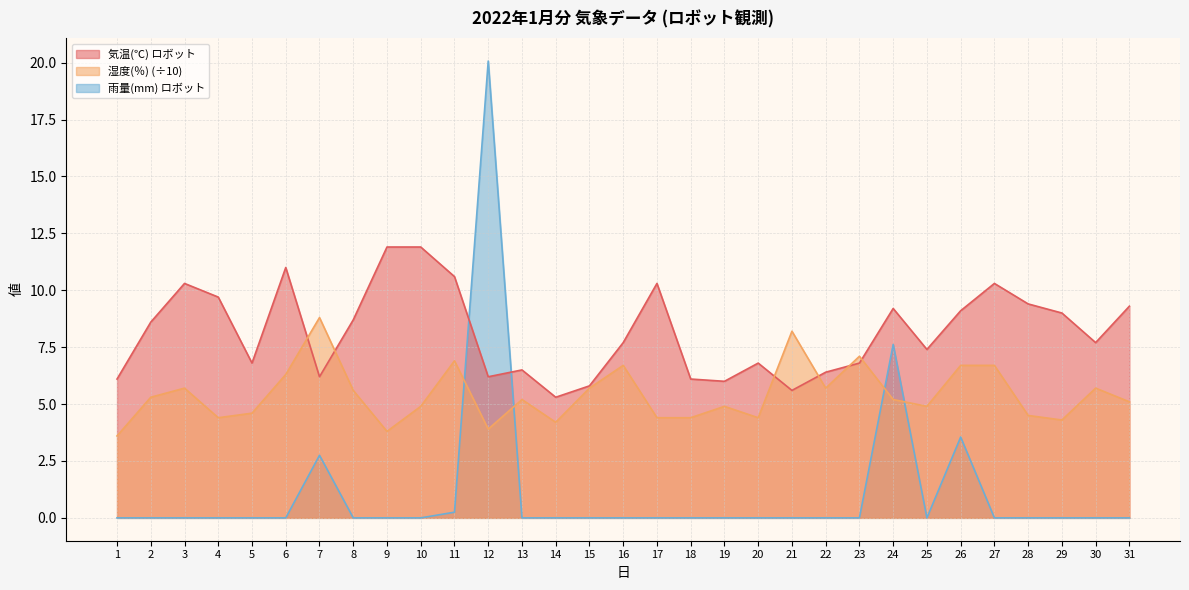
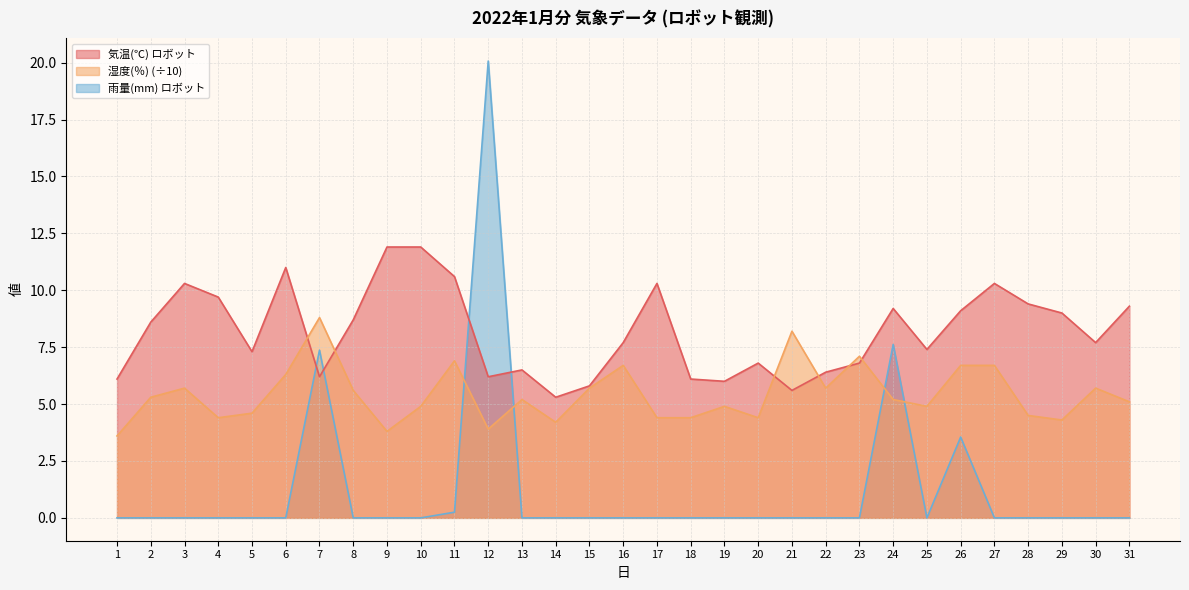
  {
    "雨量(mm) ロボット": {
      "1": 0.0,
      "2": 0.0,
      "3": 0.0,
      "4": 0.0,
      "5": 0.0,
      "6": 0.0,
-     "7": 2.8,
+     "7": 7.4,
      "8": 0.0,
      "9": 0.0,
      "10": 0.0,
      "11": 0.3,
      "12": 20.1,
      "13": 0.0,
      "14": 0.0,
      "15": 0.0,
      "16": 0.0,
      "17": 0.0,
      "18": 0.0,
      "19": 0.0,
      "20": 0.0,
      "21": 0.0,
      "22": 0.0,
      "23": 0.0,
      "24": 7.6,
      "25": 0.0,
      "26": 3.6,
      "27": 0.0,
      "28": 0.0,
      "29": 0.0,
      "30": 0.0,
      "31": 0.0
    },
    "気温(℃) ロボット": {
      "1": 6.1,
      "2": 8.6,
      "3": 10.3,
      "4": 9.7,
-     "5": 6.8,
+     "5": 7.3,
      "6": 11.0,
      "7": 6.2,
      "8": 8.7,
      "9": 11.9,
      "10": 11.9,
      "11": 10.6,
      "12": 6.2,
      "13": 6.5,
      "14": 5.3,
      "16": 7.7,
      "17": 10.3,
      "18": 6.1,
      "19": 6.0,
      "20": 6.8,
      "21": 5.6,
      "22": 6.4,
      "23": 6.8,
      "24": 9.2,
      "25": 7.4,
      "26": 9.1,
      "27": 10.3,
      "28": 9.4,
      "29": 9.0,
      "30": 7.7,
      "31": 9.3
    },
    "湿度(％) (÷10)": {
      "1": 3.6,
      "2": 5.3,
      "3": 5.7,
      "4": 4.4,
      "5": 4.6,
      "6": 6.3,
      "7": 8.8,
      "8": 5.6,
      "9": 3.8,
      "10": 4.9,
      "11": 6.9,
      "12": 3.9,
      "13": 5.2,
      "14": 4.2,
      "16": 6.7,
      "17": 4.4,
      "18": 4.4,
      "19": 4.9,
      "20": 4.4,
      "21": 8.2,
      "22": 5.7,
      "23": 7.1,
      "24": 5.2,
      "25": 4.9,
      "26": 6.7,
      "27": 6.7,
      "28": 4.5,
      "29": 4.3,
      "30": 5.7,
      "31": 5.1
    }
  }
